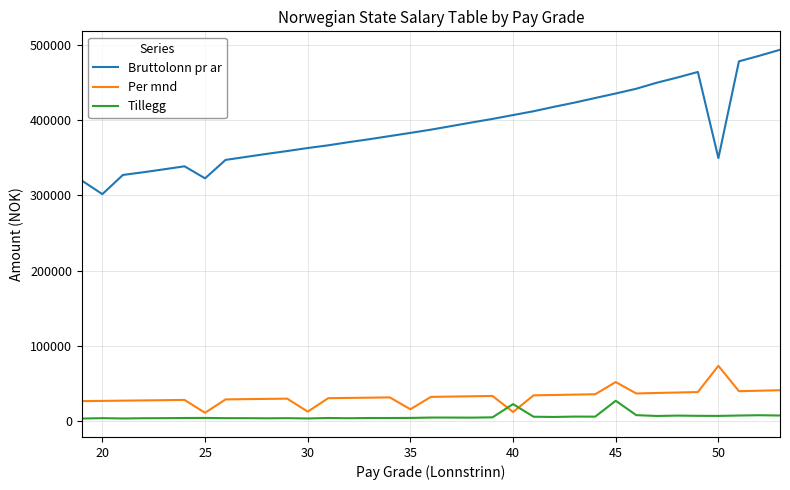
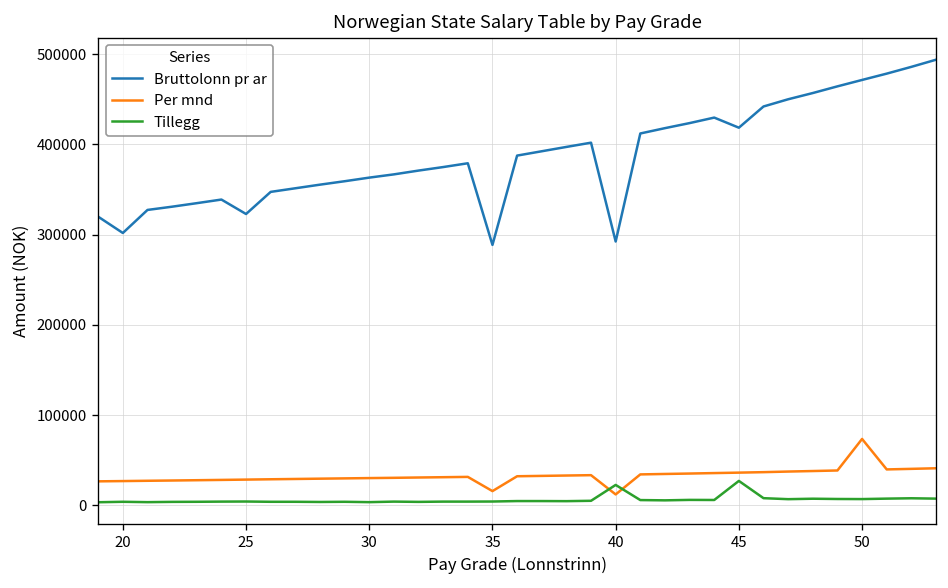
  {
    "Bruttolonn pr ar": {
      "20": 300000,
      "25": 320000,
      "30": 360000,
-     "35": 380000,
-     "40": 410000,
-     "45": 440000,
-     "50": 350000
+     "35": 290000,
+     "40": 290000,
+     "45": 420000,
+     "50": 470000
    },
    "Per mnd": {
      "20": 30000,
-     "25": 10000,
-     "30": 10000,
+     "25": 30000,
+     "30": 30000,
      "35": 20000,
      "40": 10000,
-     "45": 50000,
+     "45": 40000,
      "50": 70000
    },
    "Tillegg": {
      "20": 0,
      "25": 0,
      "30": 0,
      "35": 0,
      "40": 20000,
      "45": 30000,
      "50": 10000
    }
  }
